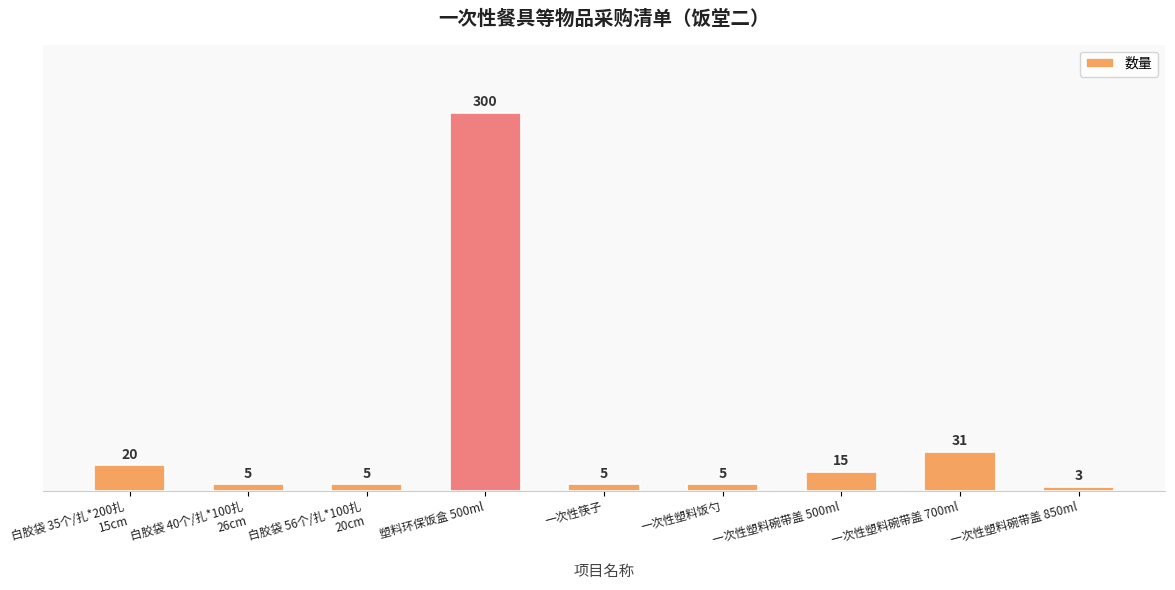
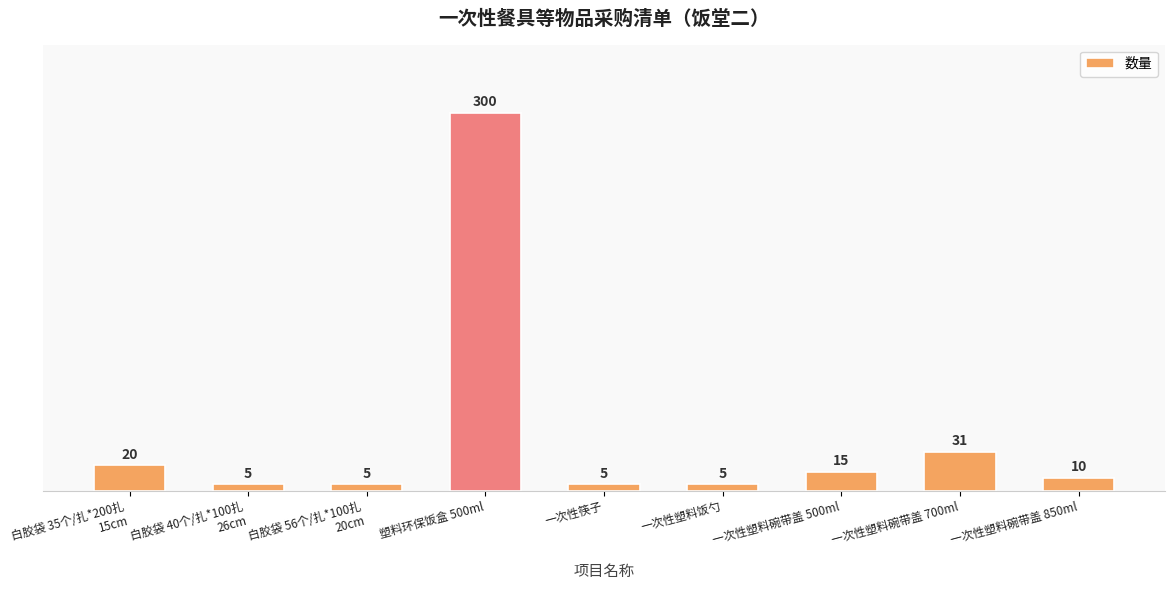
  {
    "白胶袋 35个/扎*200扎 15cm": 20,
    "白胶袋 40个/扎*100扎 26cm": 5,
    "白胶袋 56个/扎*100扎 20cm": 5,
    "塑料环保饭盒 500ml": 300,
    "一次性筷子": 5,
    "一次性塑料饭勺": 5,
    "一次性塑料碗带盖 500ml": 15,
    "一次性塑料碗带盖 700ml": 31,
-   "一次性塑料碗带盖 850ml": 3
+   "一次性塑料碗带盖 850ml": 10
  }
